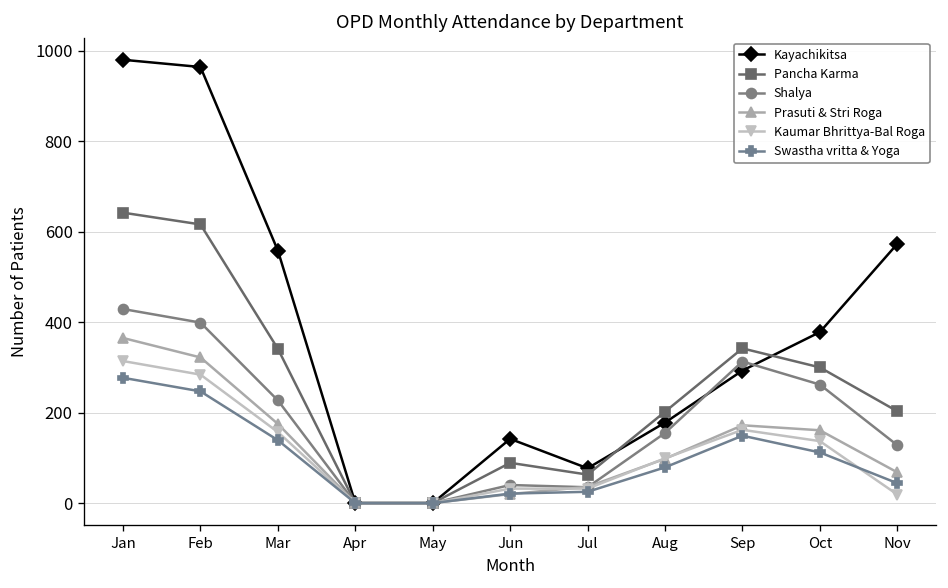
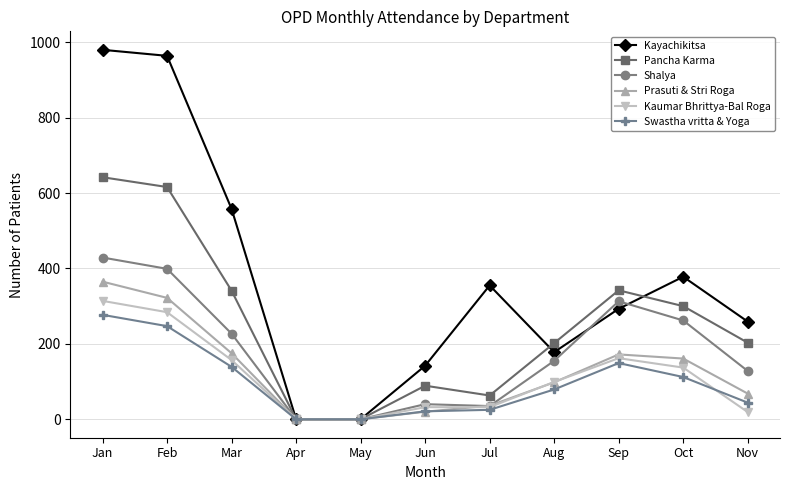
  {
    "Kayachikitsa": {
      "Jan": 980,
      "Feb": 960,
      "Mar": 560,
      "Jun": 140,
-     "Jul": 80,
+     "Jul": 360,
      "Aug": 180,
      "Sep": 290,
      "Oct": 380,
-     "Nov": 570
+     "Nov": 260
    }
  }
